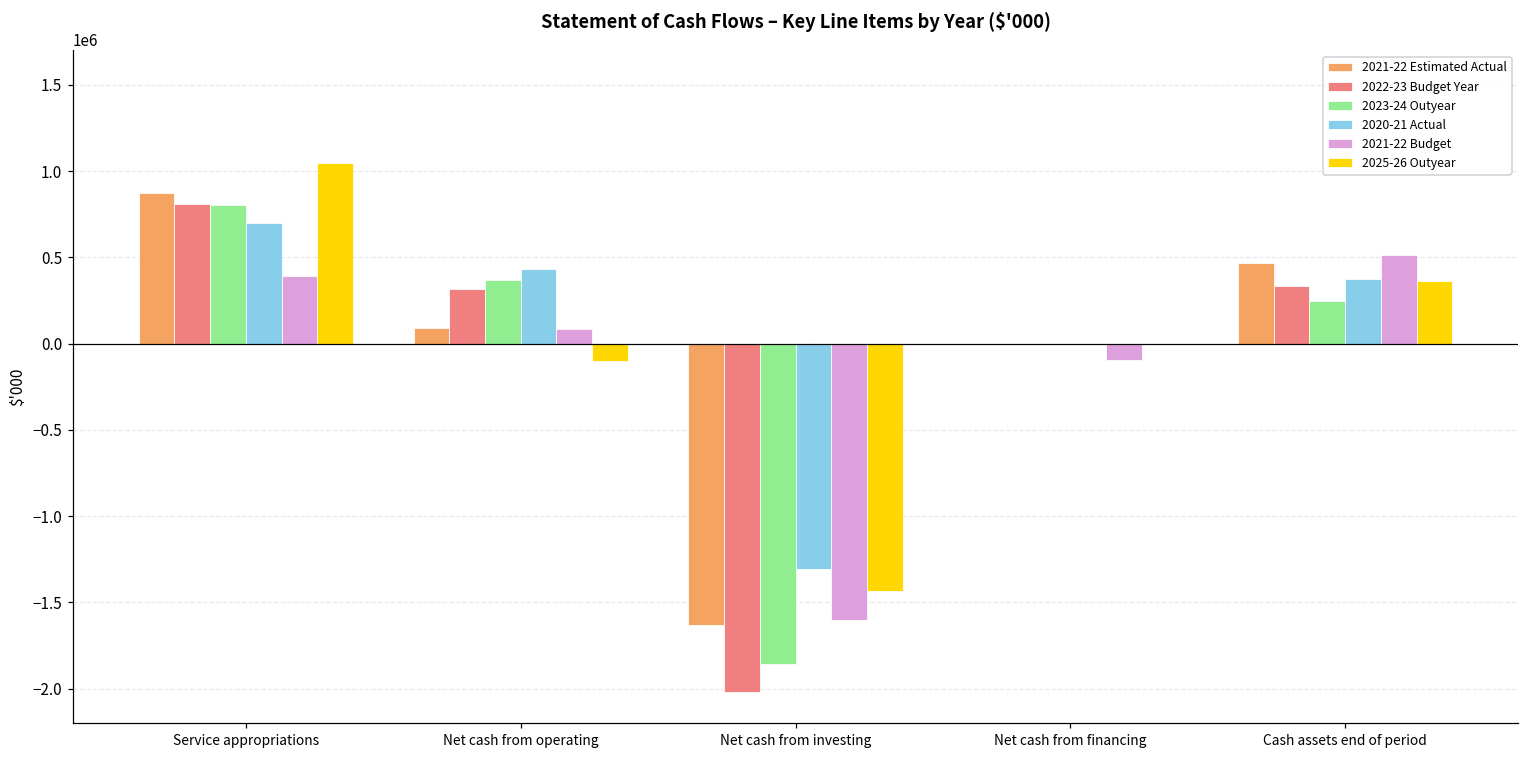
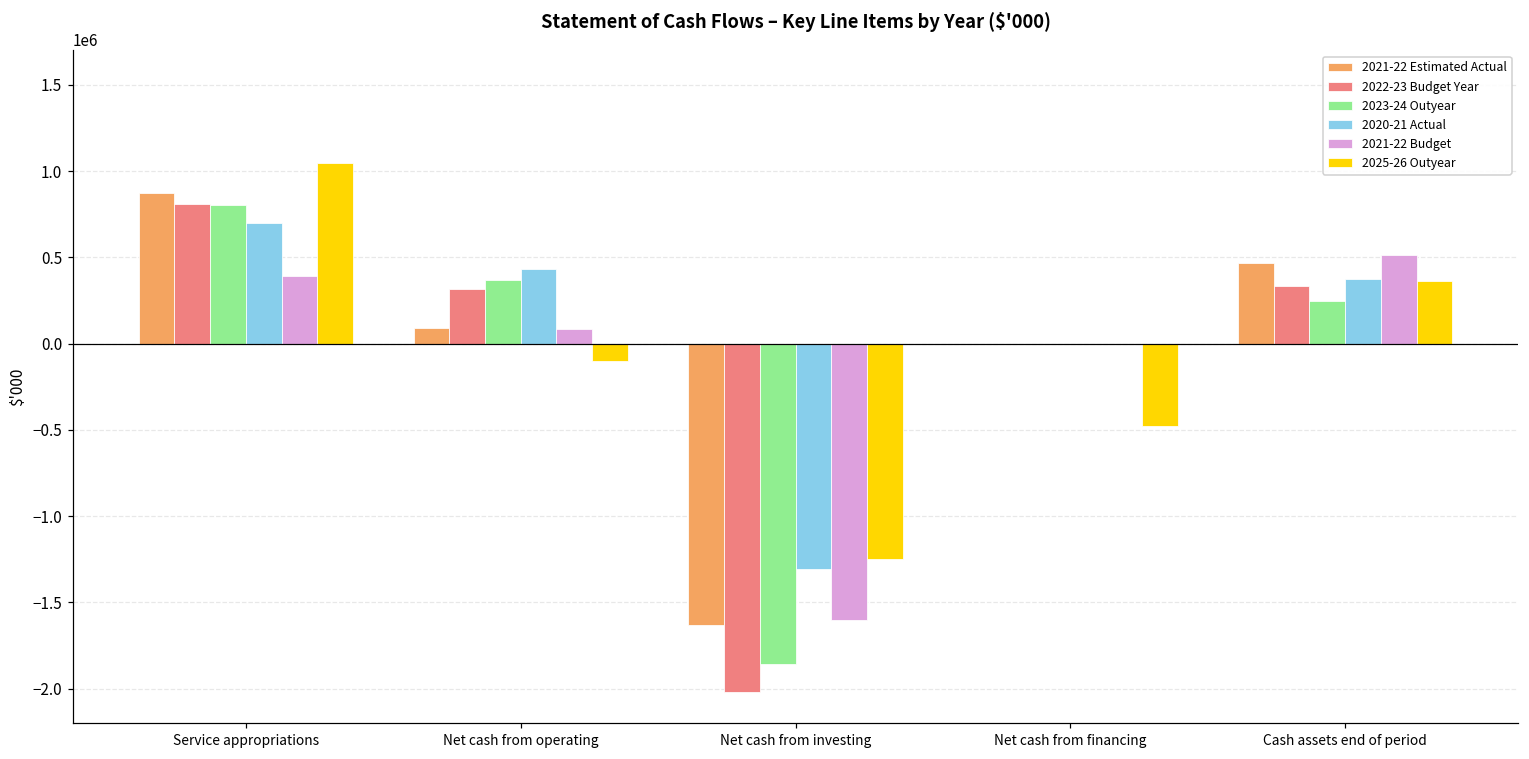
  {
    "2023-24 Outyear": {
      "Service appropriations": 800000,
      "Net cash from operating": 370000,
      "Net cash from investing": -1860000,
      "Cash assets end of period": 250000
    },
    "2020-21 Actual": {
      "Service appropriations": 700000,
      "Net cash from operating": 440000,
      "Net cash from investing": -1310000,
      "Cash assets end of period": 380000
    },
    "2021-22 Budget": {
      "Service appropriations": 390000,
      "Net cash from operating": 90000,
      "Net cash from investing": -1610000,
-     "Net cash from financing": -90000,
+     "Net cash from financing": 0,
      "Cash assets end of period": 510000
    },
    "2025-26 Outyear": {
      "Service appropriations": 1050000,
      "Net cash from operating": -100000,
-     "Net cash from investing": -1430000,
-     "Net cash from financing": 0,
+     "Net cash from investing": -1250000,
+     "Net cash from financing": -480000,
      "Cash assets end of period": 360000
    }
  }
